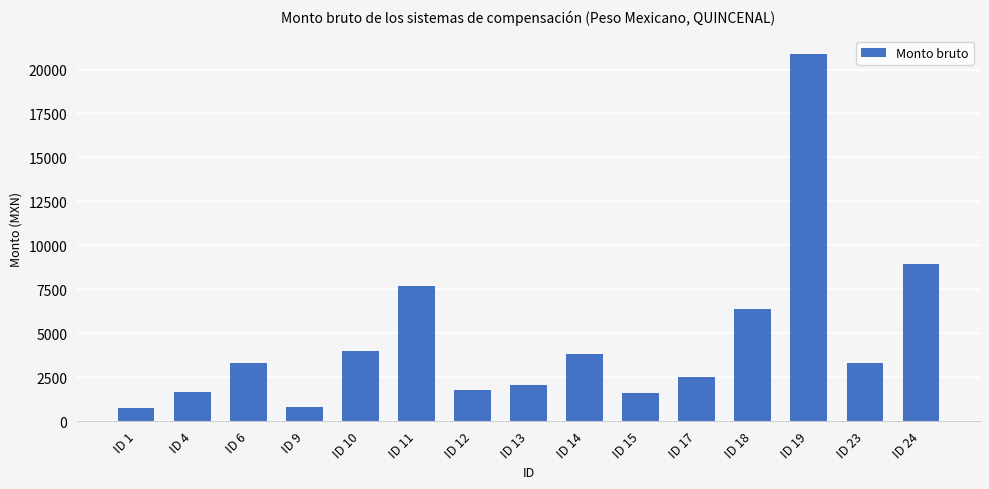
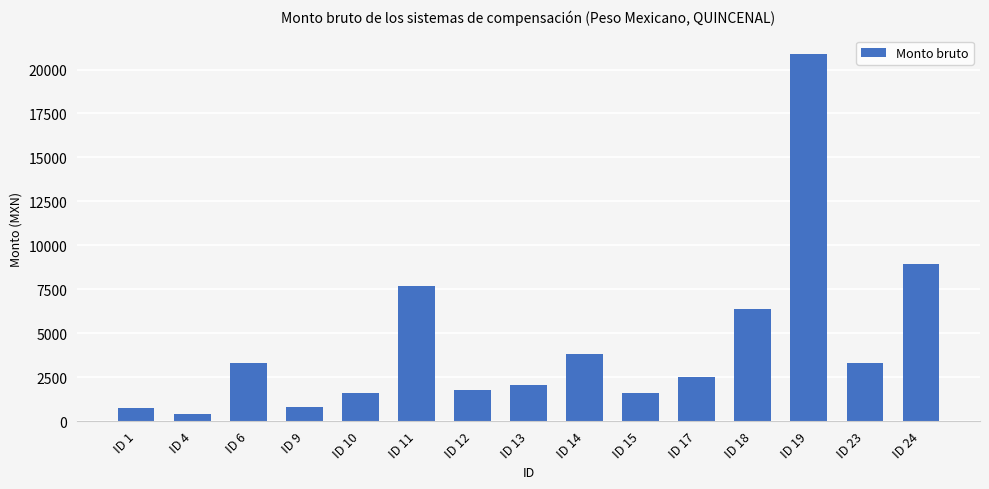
  {
    "ID 1": 800,
-   "ID 4": 1700,
+   "ID 4": 400,
    "ID 6": 3300,
    "ID 9": 800,
-   "ID 10": 4000,
+   "ID 10": 1600,
    "ID 11": 7700,
    "ID 12": 1800,
    "ID 13": 2100,
    "ID 14": 3800,
    "ID 15": 1600,
    "ID 17": 2500,
    "ID 18": 6400,
    "ID 19": 20900,
    "ID 23": 3300,
    "ID 24": 9000
  }
